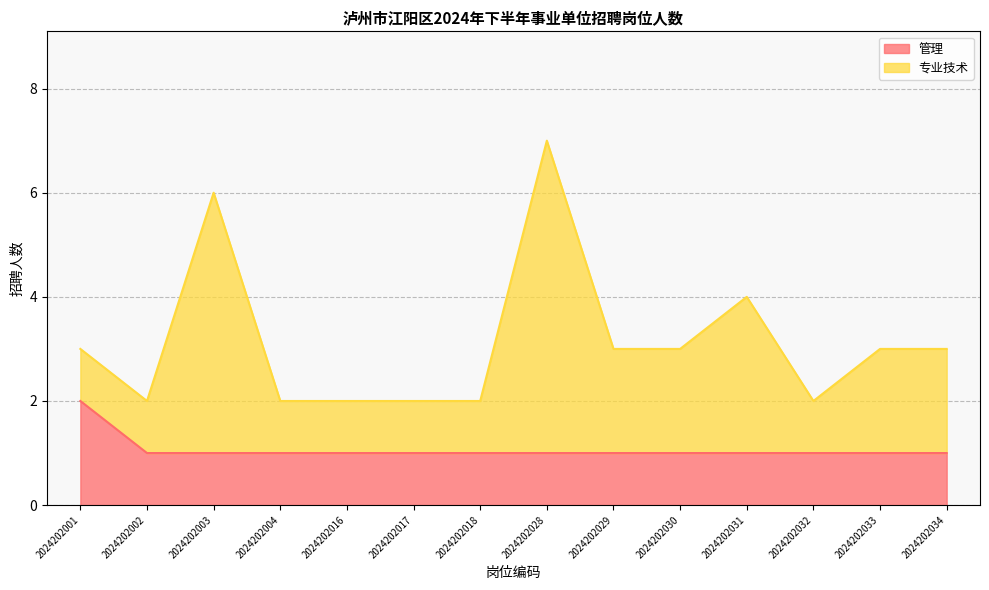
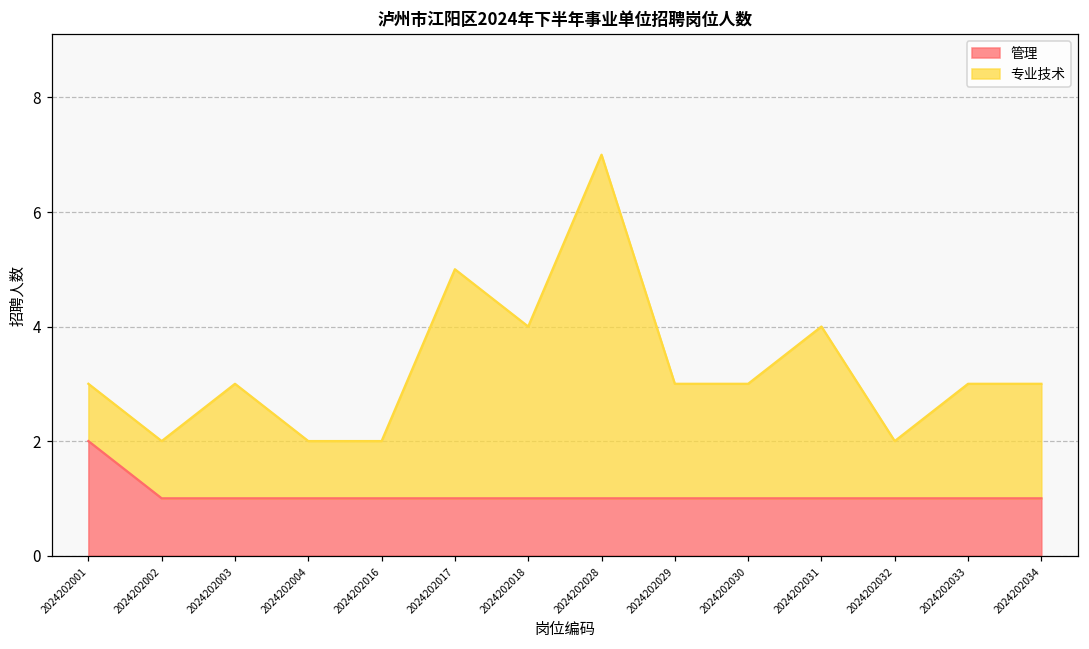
  {
    "管理": {
      "2024202001": 2,
      "2024202002": 1,
      "2024202003": 1,
      "2024202004": 1,
      "2024202016": 1,
      "2024202017": 1,
      "2024202018": 1,
      "2024202028": 1,
      "2024202029": 1,
      "2024202030": 1,
      "2024202031": 1,
      "2024202032": 1,
      "2024202033": 1,
      "2024202034": 1
    },
    "专业技术": {
      "2024202001": 1,
      "2024202002": 1,
-     "2024202003": 5,
+     "2024202003": 2,
      "2024202004": 1,
      "2024202016": 1,
-     "2024202017": 1,
-     "2024202018": 1,
+     "2024202017": 4,
+     "2024202018": 3,
      "2024202028": 6,
      "2024202029": 2,
      "2024202030": 2,
      "2024202031": 3,
      "2024202032": 1,
      "2024202033": 2,
      "2024202034": 2
    }
  }
